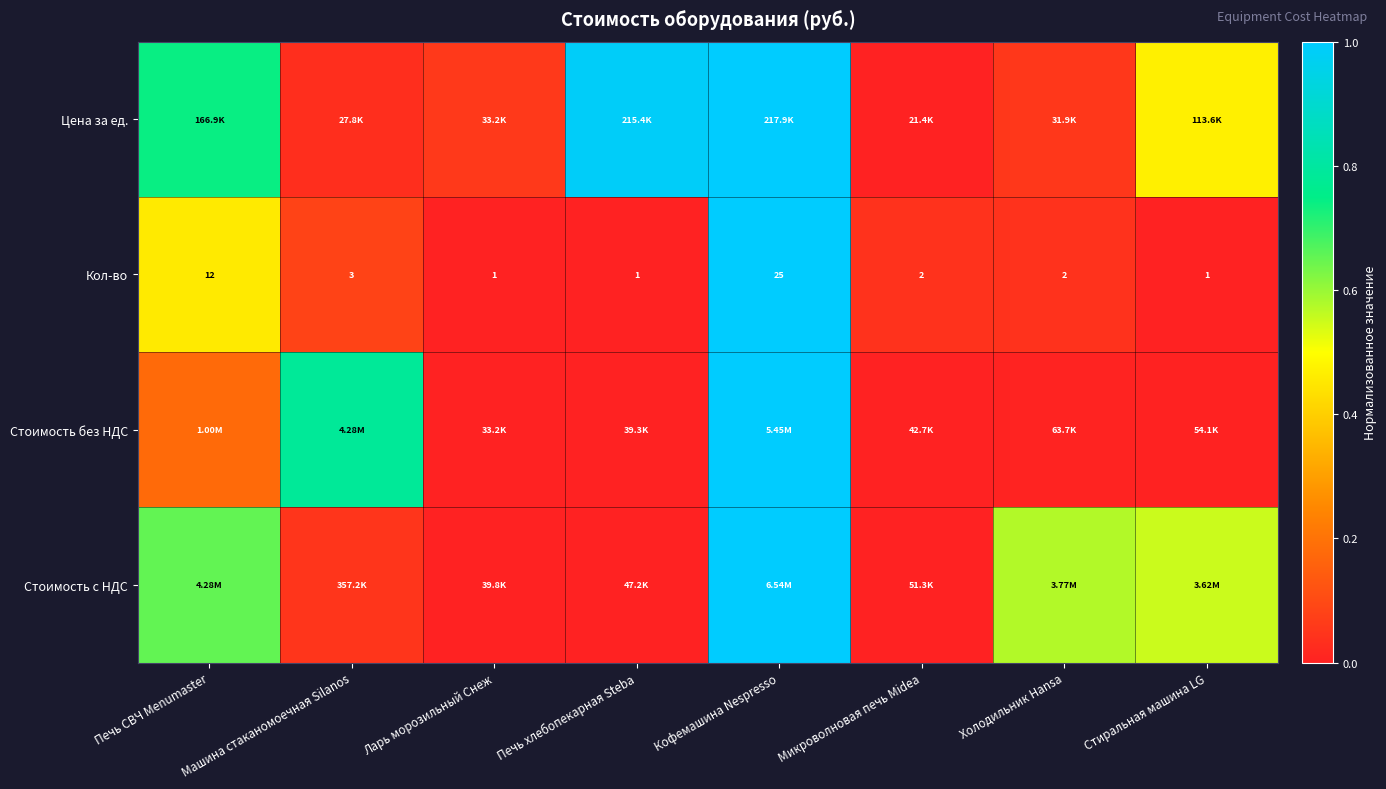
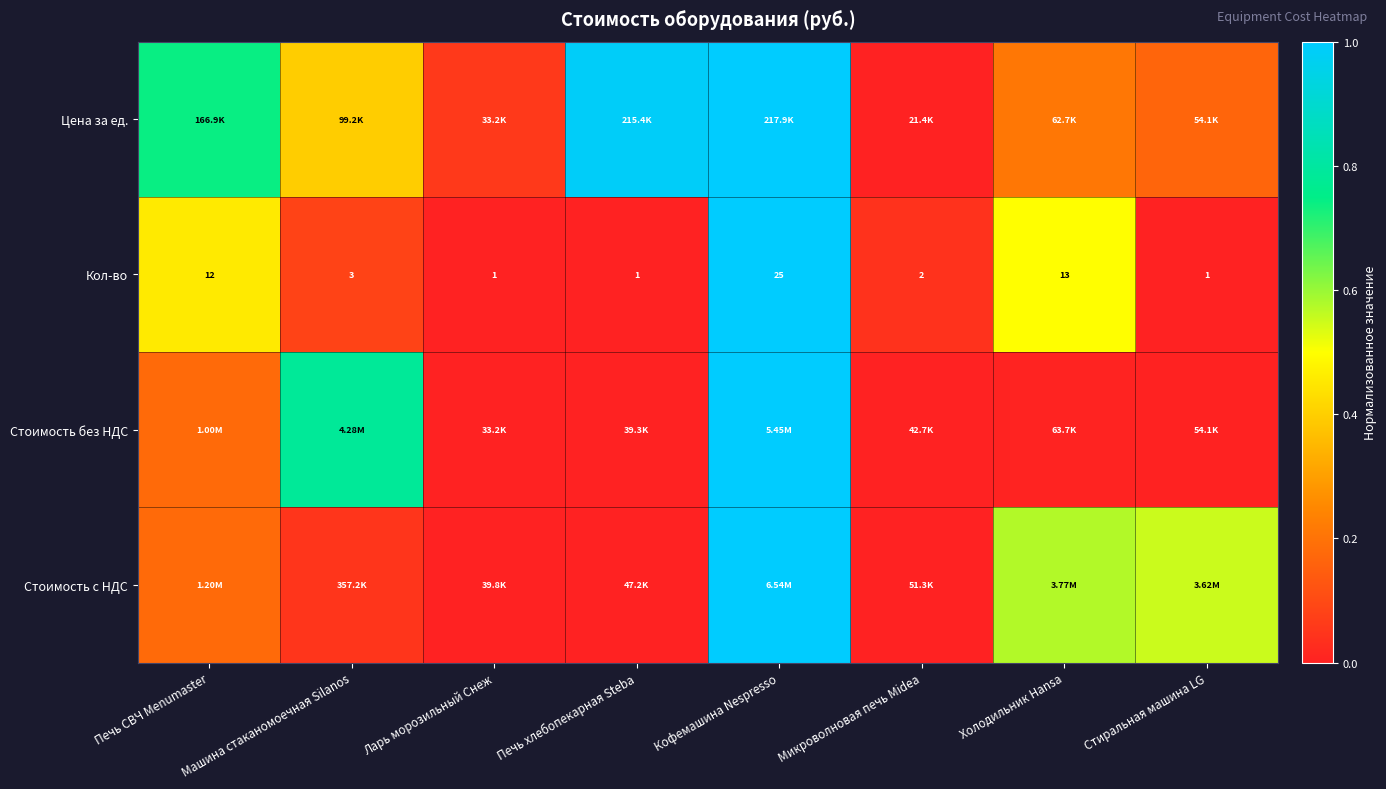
  {
    "Цена за ед.": {
      "Печь СВЧ Menumaster": "166.9K",
-     "Машина стаканомоечная Silanos": "27.8K",
+     "Машина стаканомоечная Silanos": "99.2K",
      "Ларь морозильный Снеж": "33.2K",
      "Печь хлебопекарная Steba": "215.4K",
      "Кофемашина Nespresso": "217.9K",
      "Микроволновая печь Midea": "21.4K",
-     "Холодильник Hansa": "31.9K",
-     "Стиральная машина LG": "113.6K"
+     "Холодильник Hansa": "62.7K",
+     "Стиральная машина LG": "54.1K"
    },
    "Кол-во": {
      "Печь СВЧ Menumaster": "12",
      "Машина стаканомоечная Silanos": "3",
      "Ларь морозильный Снеж": "1",
      "Печь хлебопекарная Steba": "1",
      "Кофемашина Nespresso": "25",
      "Микроволновая печь Midea": "2",
-     "Холодильник Hansa": "2",
+     "Холодильник Hansa": "13",
      "Стиральная машина LG": "1"
    },
    "Стоимость без НДС": {
      "Печь СВЧ Menumaster": "1.00M",
      "Машина стаканомоечная Silanos": "4.28M",
      "Ларь морозильный Снеж": "33.2K",
      "Печь хлебопекарная Steba": "39.3K",
      "Кофемашина Nespresso": "5.45M",
      "Микроволновая печь Midea": "42.7K",
      "Холодильник Hansa": "63.7K",
      "Стиральная машина LG": "54.1K"
    },
    "Стоимость с НДС": {
-     "Печь СВЧ Menumaster": "4.28M",
+     "Печь СВЧ Menumaster": "1.20M",
      "Машина стаканомоечная Silanos": "357.2K",
      "Ларь морозильный Снеж": "39.8K",
      "Печь хлебопекарная Steba": "47.2K",
      "Кофемашина Nespresso": "6.54M",
      "Микроволновая печь Midea": "51.3K",
      "Холодильник Hansa": "3.77M",
      "Стиральная машина LG": "3.62M"
    }
  }
